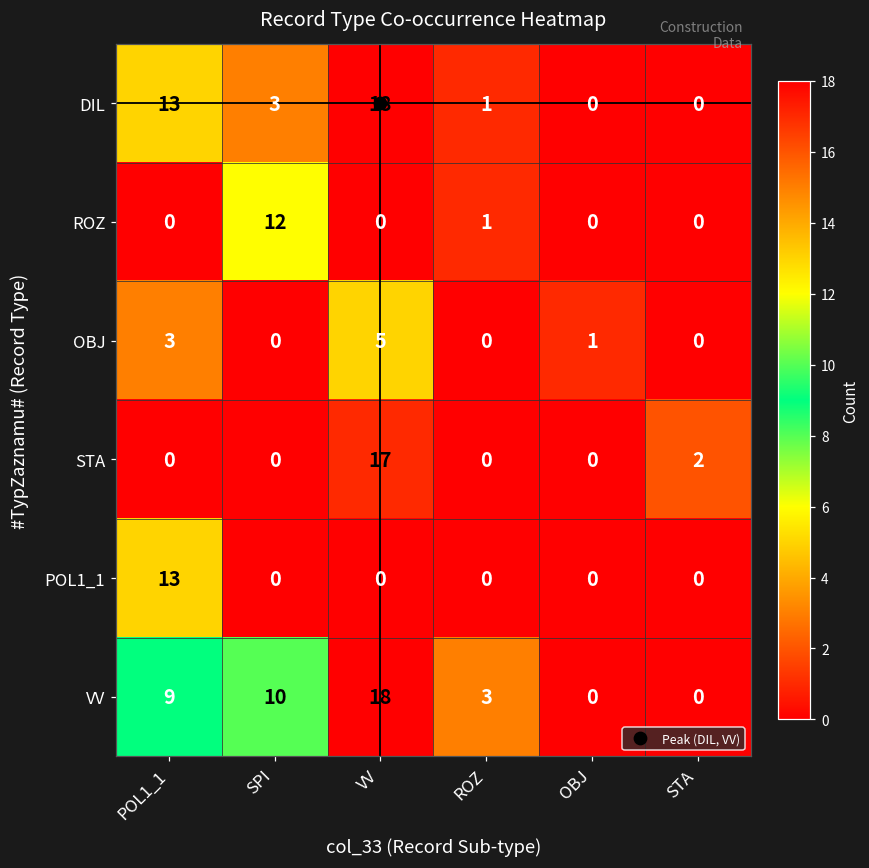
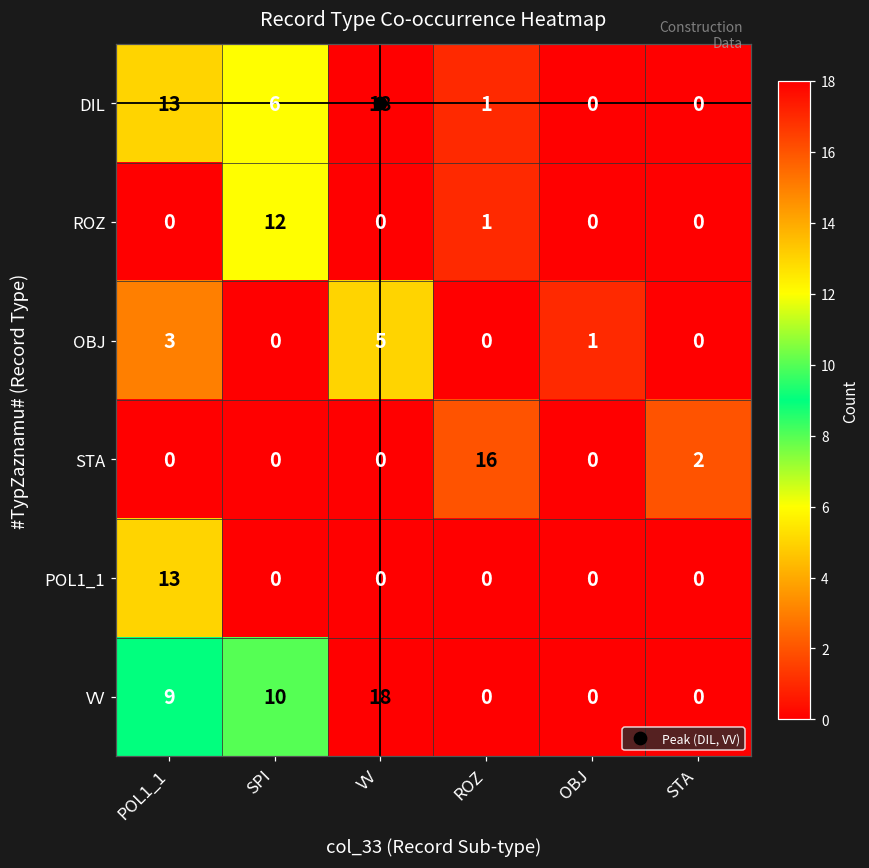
  {
    "DIL": {
      "POL1_1": 13,
-     "SPI": 3,
+     "SPI": 6,
      "ROZ": 1,
      "OBJ": 0,
      "STA": 0
    },
    "ROZ": {
      "POL1_1": 0,
      "SPI": 12,
      "VV": 0,
      "ROZ": 1,
      "OBJ": 0,
      "STA": 0
    },
    "OBJ": {
      "POL1_1": 3,
      "SPI": 0,
      "VV": 5,
      "ROZ": 0,
      "OBJ": 1,
      "STA": 0
    },
    "STA": {
      "POL1_1": 0,
      "SPI": 0,
-     "VV": 17,
-     "ROZ": 0,
+     "VV": 0,
+     "ROZ": 16,
      "OBJ": 0,
      "STA": 2
    },
    "POL1_1": {
      "POL1_1": 13,
      "SPI": 0,
      "VV": 0,
      "ROZ": 0,
      "OBJ": 0,
      "STA": 0
    },
    "VV": {
      "POL1_1": 9,
      "SPI": 10,
      "VV": 18,
-     "ROZ": 3,
+     "ROZ": 0,
      "OBJ": 0,
      "STA": 0
    }
  }
